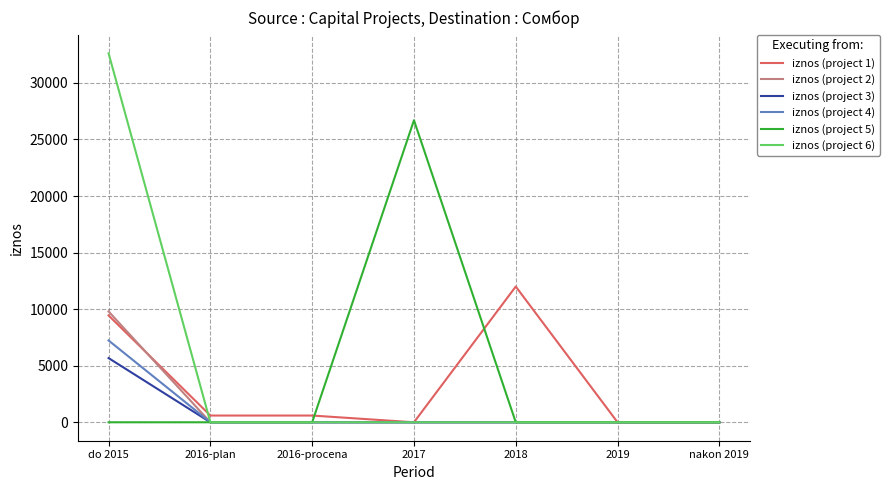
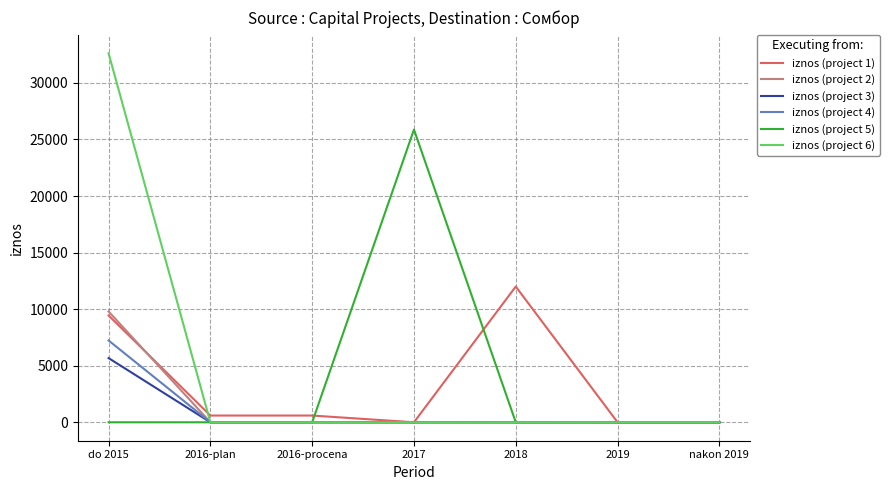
  {
    "iznos (project 3)": {
      "do 2015": 5700
    },
    "iznos (project 4)": {
      "do 2015": 7200
    },
    "iznos (project 5)": {
      "do 2015": 0,
-     "2017": 26700
+     "2017": 25900
    },
    "iznos (project 6)": {
      "do 2015": 32600
    }
  }
